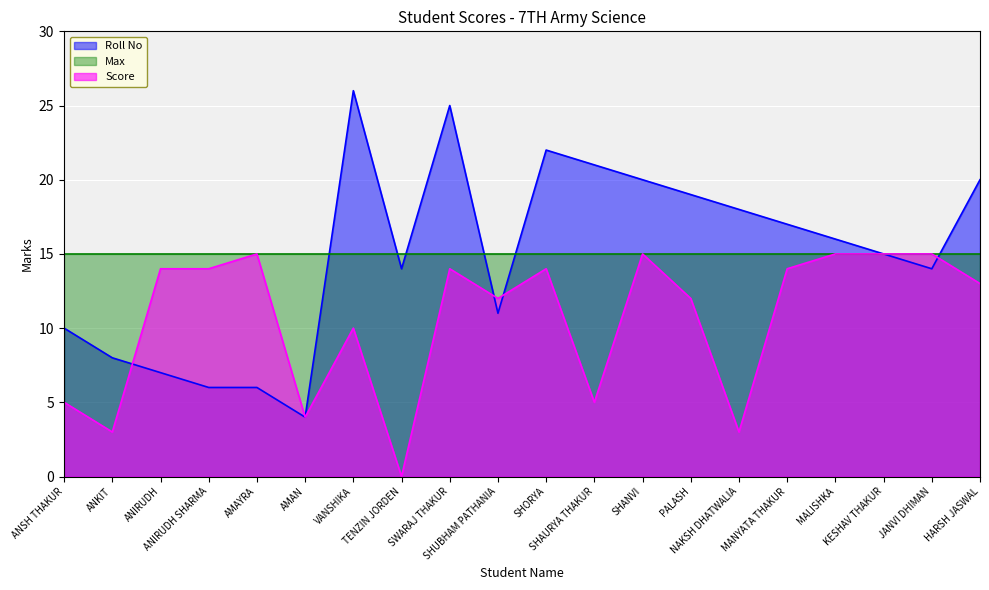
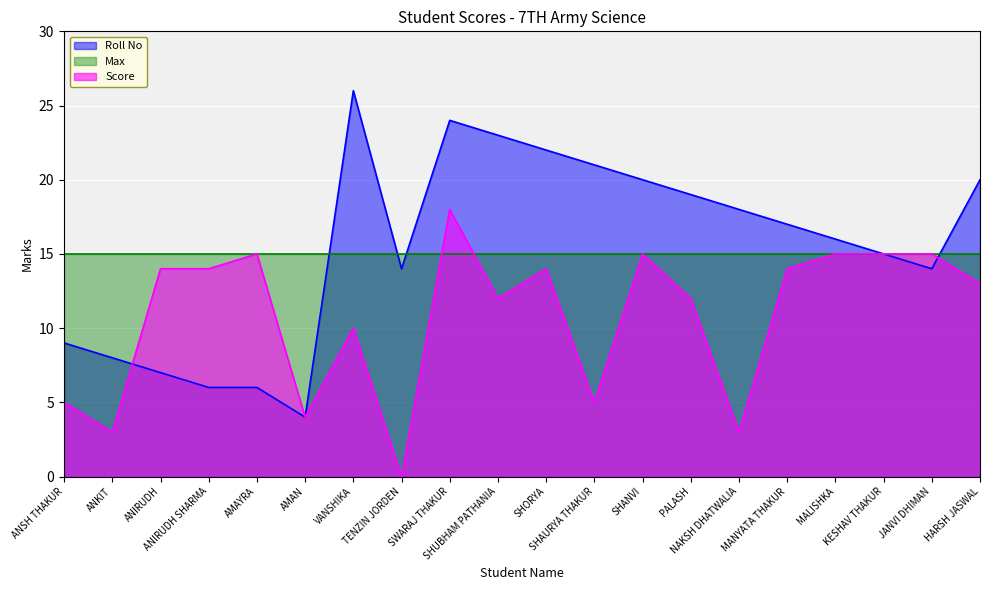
  {
    "Roll No": {
-     "ANSH THAKUR": 10,
+     "ANSH THAKUR": 9,
      "ANKIT": 8,
      "ANIRUDH": 7,
      "ANIRUDH SHARMA": 6,
      "AMAYRA": 6,
      "VANSHIKA": 26,
      "TENZIN JORDEN": 14,
-     "SWARAJ THAKUR": 25,
-     "SHUBHAM PATHANIA": 11,
+     "SWARAJ THAKUR": 24,
+     "SHUBHAM PATHANIA": 23,
      "SHORYA": 22,
      "SHAURYA THAKUR": 21,
      "SHANVI": 20,
      "PALASH": 19,
      "NAKSH DHATWALIA": 18,
      "MANYATA THAKUR": 17,
      "MALISHKA": 16,
      "JANVI DHIMAN": 14,
      "HARSH JASWAL": 20
    },
    "Max": {
      "ANSH THAKUR": 15,
      "ANKIT": 15,
      "ANIRUDH": 15,
      "ANIRUDH SHARMA": 15,
      "AMAN": 15,
      "VANSHIKA": 15,
      "TENZIN JORDEN": 15,
      "SWARAJ THAKUR": 15,
      "SHUBHAM PATHANIA": 15,
      "SHORYA": 15,
      "SHAURYA THAKUR": 15,
      "PALASH": 15,
      "NAKSH DHATWALIA": 15,
      "MANYATA THAKUR": 15,
      "HARSH JASWAL": 15
    },
    "Score": {
      "ANSH THAKUR": 5,
      "ANKIT": 3,
      "ANIRUDH": 14,
      "ANIRUDH SHARMA": 14,
      "VANSHIKA": 10,
      "TENZIN JORDEN": 0,
-     "SWARAJ THAKUR": 14,
+     "SWARAJ THAKUR": 18,
      "SHUBHAM PATHANIA": 12,
      "SHORYA": 14,
      "SHAURYA THAKUR": 5,
      "PALASH": 12,
      "NAKSH DHATWALIA": 3,
      "MANYATA THAKUR": 14,
      "HARSH JASWAL": 13
    }
  }
